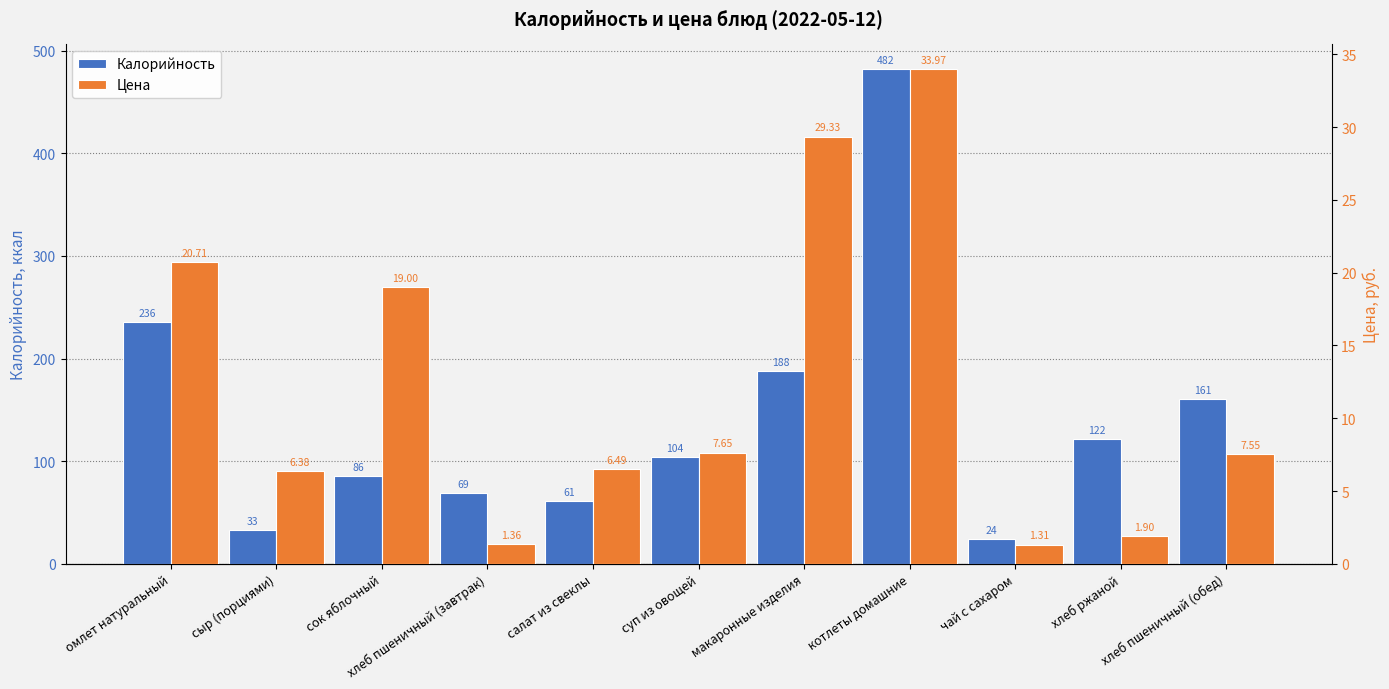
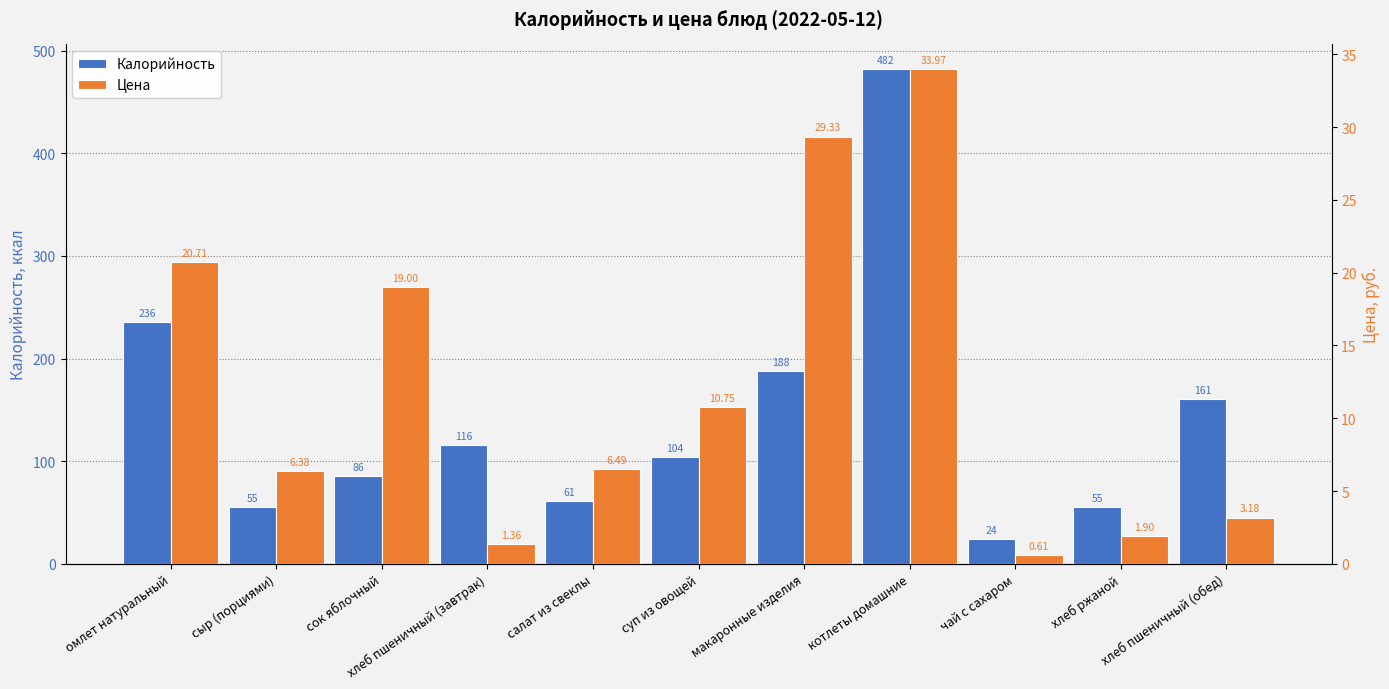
  {
    "Калорийность": {
      "омлет натуральный": 236,
-     "сыр (порциями)": 33,
+     "сыр (порциями)": 55,
      "сок яблочный": 86,
-     "хлеб пшеничный (завтрак)": 69,
+     "хлеб пшеничный (завтрак)": 116,
      "салат из свеклы": 61,
      "суп из овощей": 104,
      "макаронные изделия": 188,
      "котлеты домашние": 482,
      "чай с сахаром": 24,
-     "хлеб ржаной": 122,
+     "хлеб ржаной": 55,
      "хлеб пшеничный (обед)": 161
    },
    "Цена": {
      "омлет натуральный": 20.71,
      "сыр (порциями)": 6.38,
      "сок яблочный": 19.00,
      "хлеб пшеничный (завтрак)": 1.36,
      "салат из свеклы": 6.49,
-     "суп из овощей": 7.65,
+     "суп из овощей": 10.75,
      "макаронные изделия": 29.33,
      "котлеты домашние": 33.97,
-     "чай с сахаром": 1.31,
+     "чай с сахаром": 0.61,
      "хлеб ржаной": 1.90,
-     "хлеб пшеничный (обед)": 7.55
+     "хлеб пшеничный (обед)": 3.18
    }
  }
